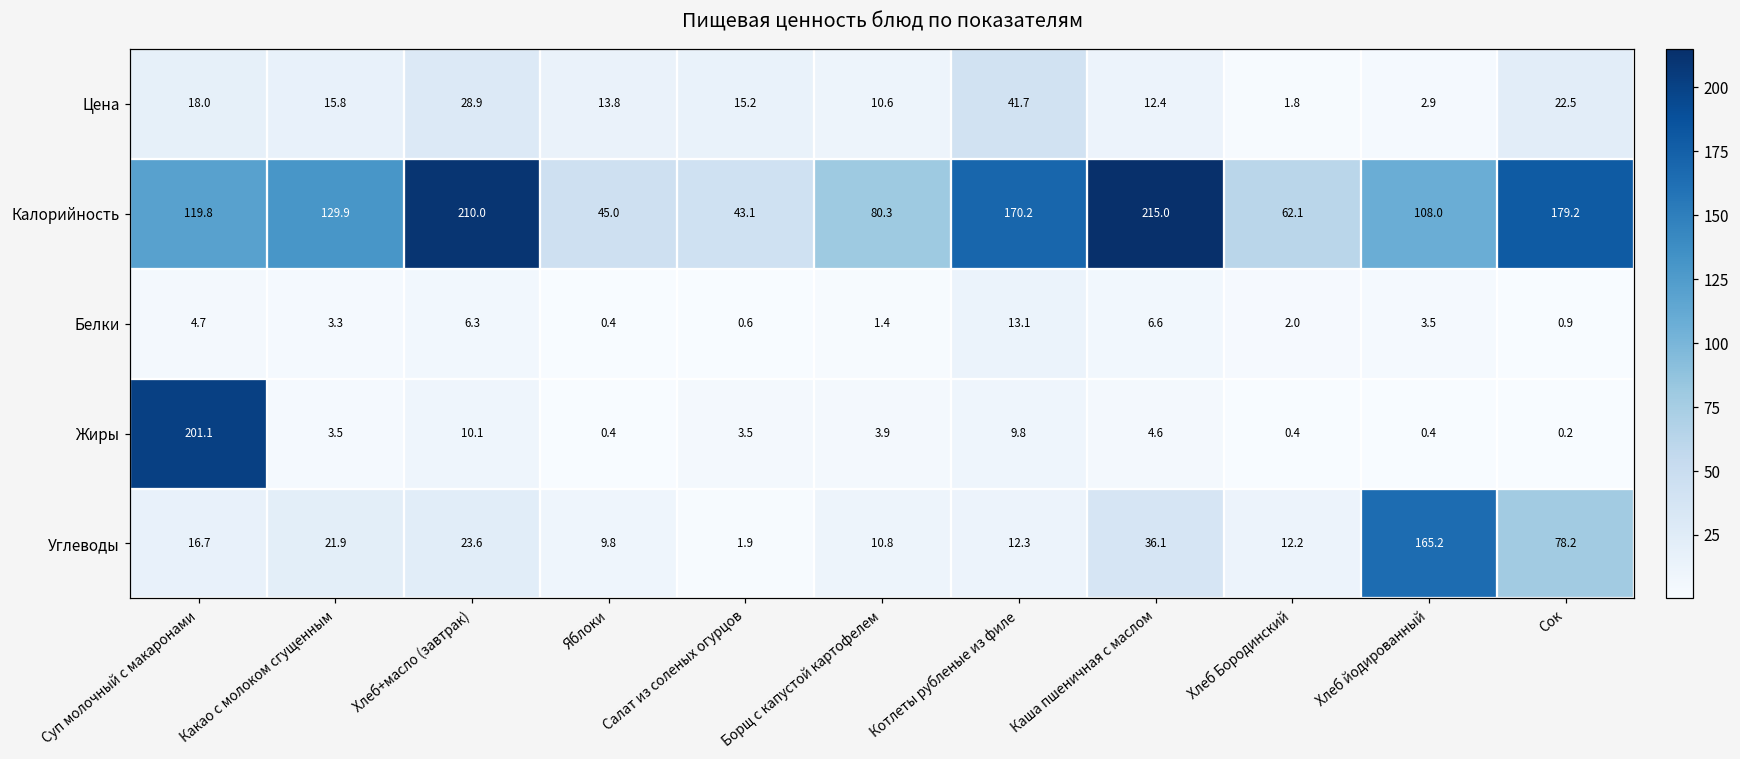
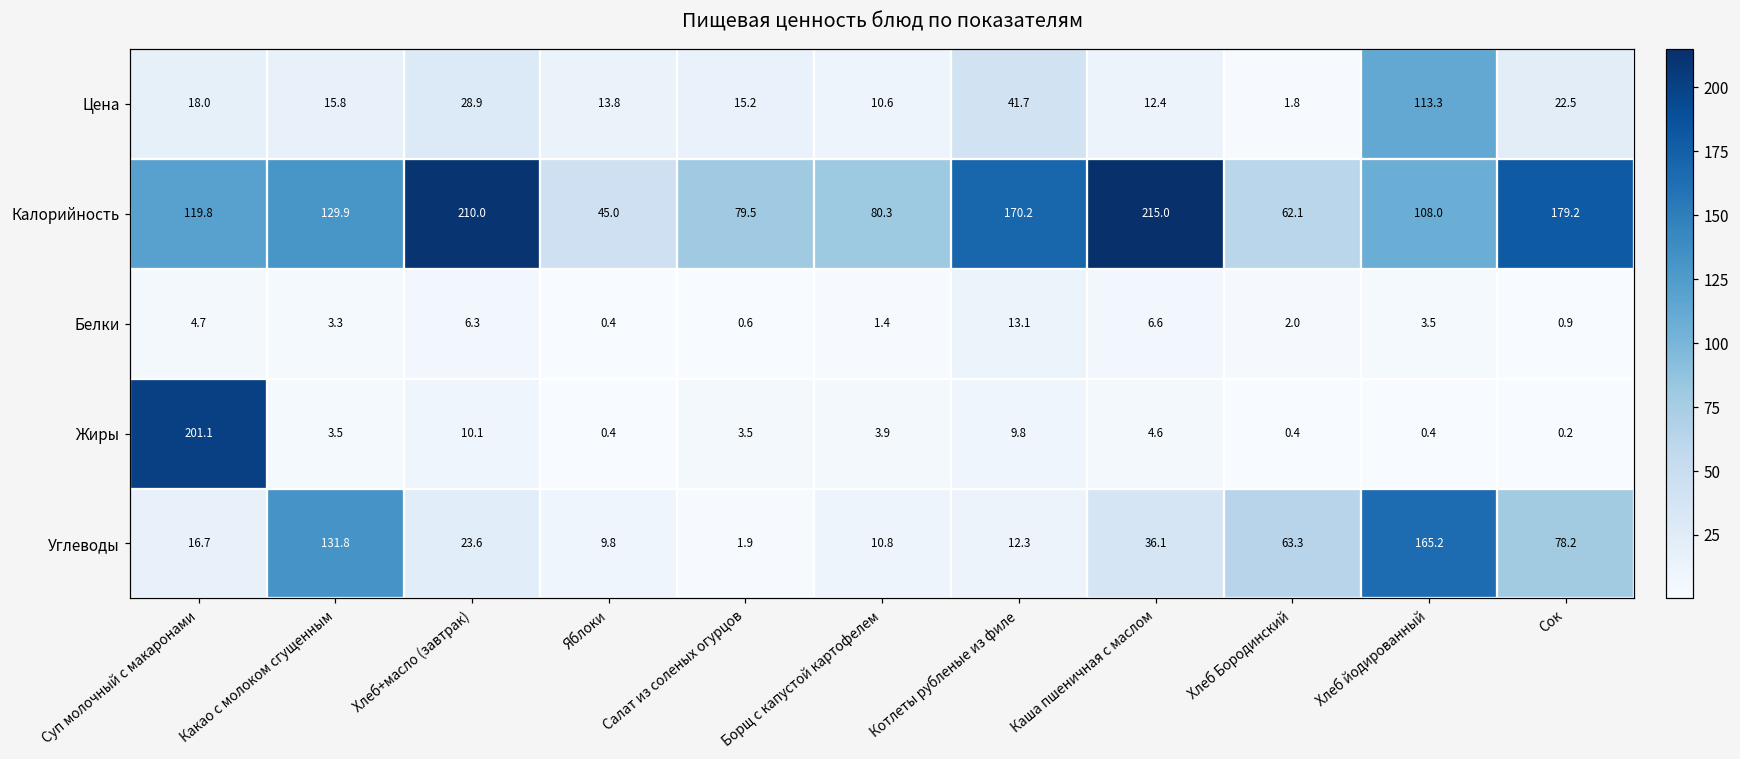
  {
    "Цена": {
      "Суп молочный с макаронами": 18.0,
      "Какао с молоком сгущенным": 15.8,
      "Хлеб+масло (завтрак)": 28.9,
      "Яблоки": 13.8,
      "Салат из соленых огурцов": 15.2,
      "Борщ с капустой картофелем": 10.6,
      "Котлеты рубленые из филе": 41.7,
      "Каша пшеничная с маслом": 12.4,
      "Хлеб Бородинский": 1.8,
-     "Хлеб йодированный": 2.9,
+     "Хлеб йодированный": 113.3,
      "Сок": 22.5
    },
    "Калорийность": {
      "Суп молочный с макаронами": 119.8,
      "Какао с молоком сгущенным": 129.9,
      "Хлеб+масло (завтрак)": 210.0,
      "Яблоки": 45.0,
-     "Салат из соленых огурцов": 43.1,
+     "Салат из соленых огурцов": 79.5,
      "Борщ с капустой картофелем": 80.3,
      "Котлеты рубленые из филе": 170.2,
      "Каша пшеничная с маслом": 215.0,
      "Хлеб Бородинский": 62.1,
      "Хлеб йодированный": 108.0,
      "Сок": 179.2
    },
    "Белки": {
      "Суп молочный с макаронами": 4.7,
      "Какао с молоком сгущенным": 3.3,
      "Хлеб+масло (завтрак)": 6.3,
      "Яблоки": 0.4,
      "Салат из соленых огурцов": 0.6,
      "Борщ с капустой картофелем": 1.4,
      "Котлеты рубленые из филе": 13.1,
      "Каша пшеничная с маслом": 6.6,
      "Хлеб Бородинский": 2.0,
      "Хлеб йодированный": 3.5,
      "Сок": 0.9
    },
    "Жиры": {
      "Суп молочный с макаронами": 201.1,
      "Какао с молоком сгущенным": 3.5,
      "Хлеб+масло (завтрак)": 10.1,
      "Яблоки": 0.4,
      "Салат из соленых огурцов": 3.5,
      "Борщ с капустой картофелем": 3.9,
      "Котлеты рубленые из филе": 9.8,
      "Каша пшеничная с маслом": 4.6,
      "Хлеб Бородинский": 0.4,
      "Хлеб йодированный": 0.4,
      "Сок": 0.2
    },
    "Углеводы": {
      "Суп молочный с макаронами": 16.7,
-     "Какао с молоком сгущенным": 21.9,
+     "Какао с молоком сгущенным": 131.8,
      "Хлеб+масло (завтрак)": 23.6,
      "Яблоки": 9.8,
      "Салат из соленых огурцов": 1.9,
      "Борщ с капустой картофелем": 10.8,
      "Котлеты рубленые из филе": 12.3,
      "Каша пшеничная с маслом": 36.1,
-     "Хлеб Бородинский": 12.2,
+     "Хлеб Бородинский": 63.3,
      "Хлеб йодированный": 165.2,
      "Сок": 78.2
    }
  }
